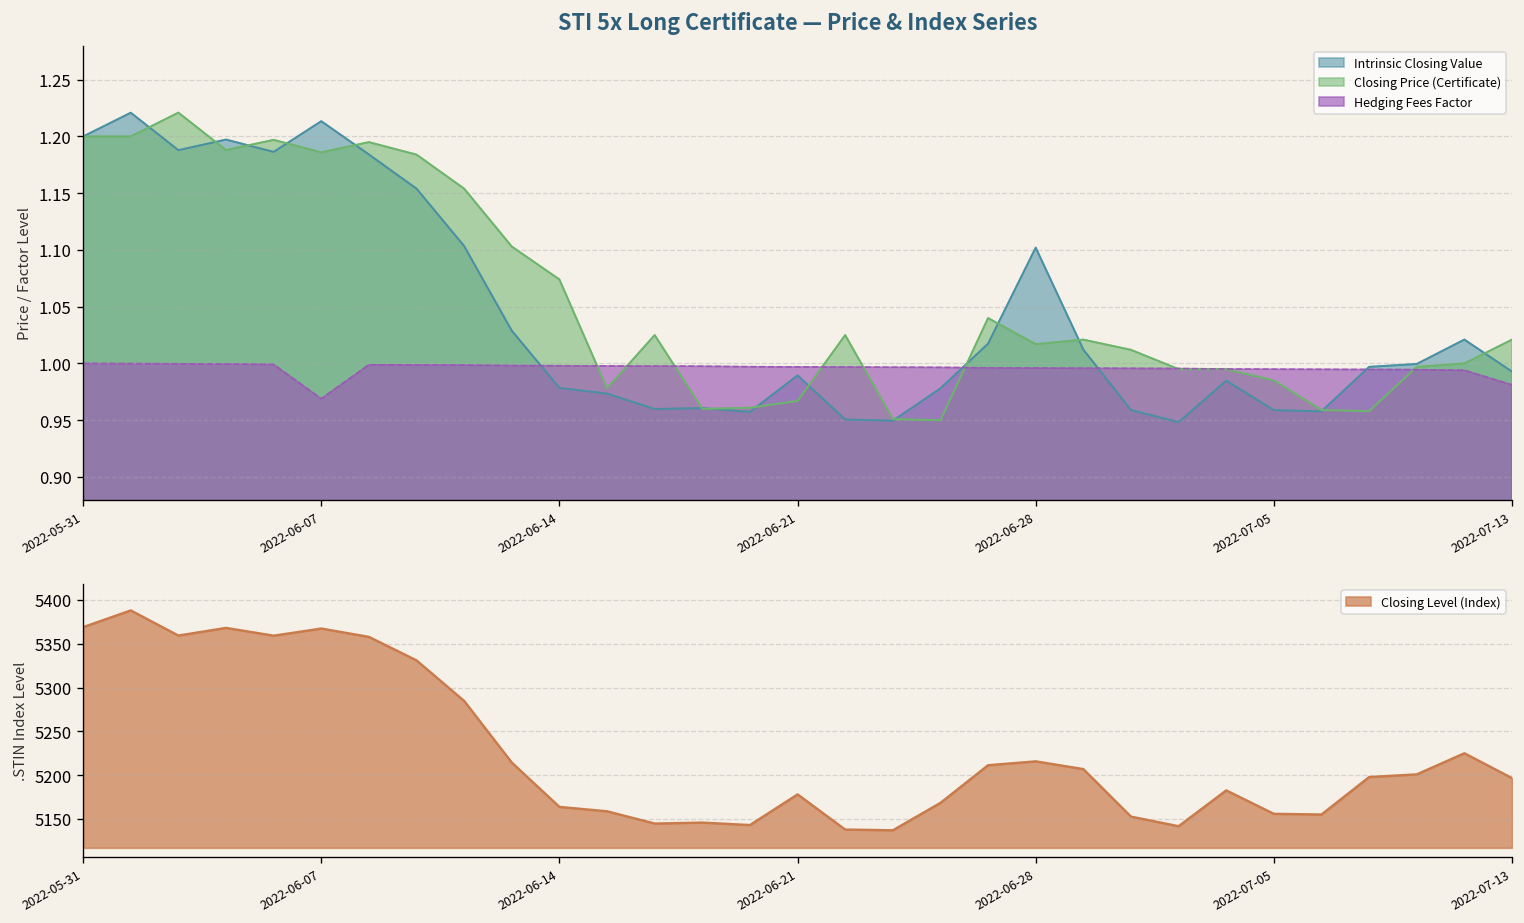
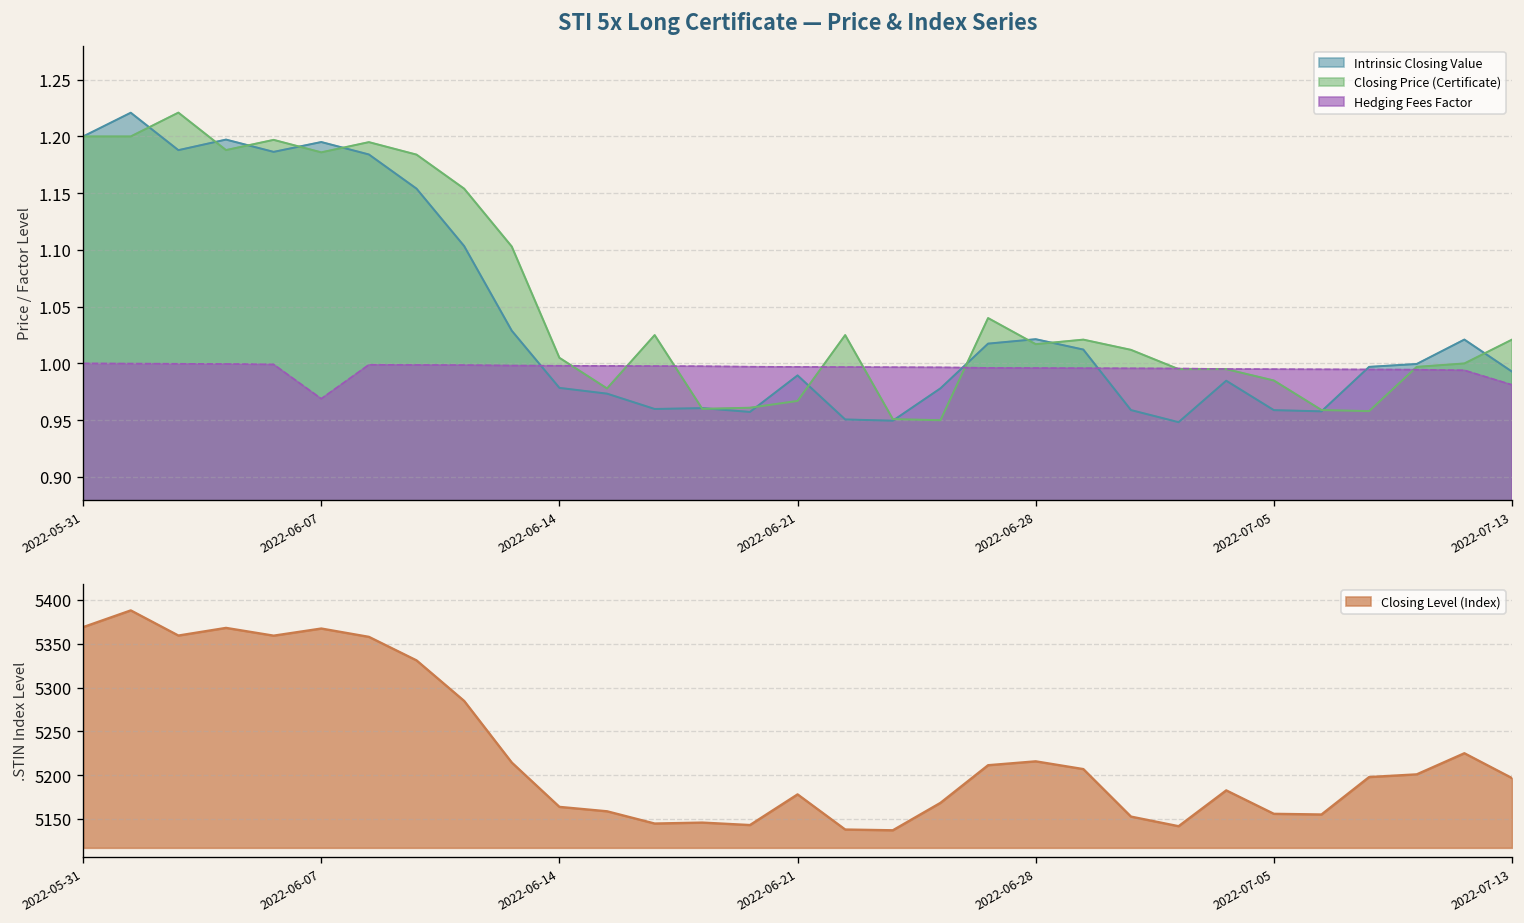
  {
    "STI 5x Long Certificate — Price & Index Series": {
      "Intrinsic Closing Value": {
-       "2022-06-07": 1.21,
+       "2022-06-07": 1.20,
        "2022-06-14": 0.98,
        "2022-06-21": 0.99,
-       "2022-06-28": 1.10,
+       "2022-06-28": 1.02,
        "2022-07-05": 0.96,
        "2022-07-13": 0.99
      },
      "Closing Price (Certificate)": {
        "2022-06-07": 1.19,
-       "2022-06-14": 1.07,
+       "2022-06-14": 1.01,
        "2022-06-21": 0.97,
        "2022-06-28": 1.02,
        "2022-07-05": 0.99,
        "2022-07-13": 1.02
      },
      "Hedging Fees Factor": {
        "2022-05-31": 1.00,
        "2022-06-07": 0.97,
        "2022-06-14": 1.00,
        "2022-06-21": 1.00,
        "2022-06-28": 1.00,
        "2022-07-05": 0.99,
        "2022-07-13": 0.98
      }
    }
  }
